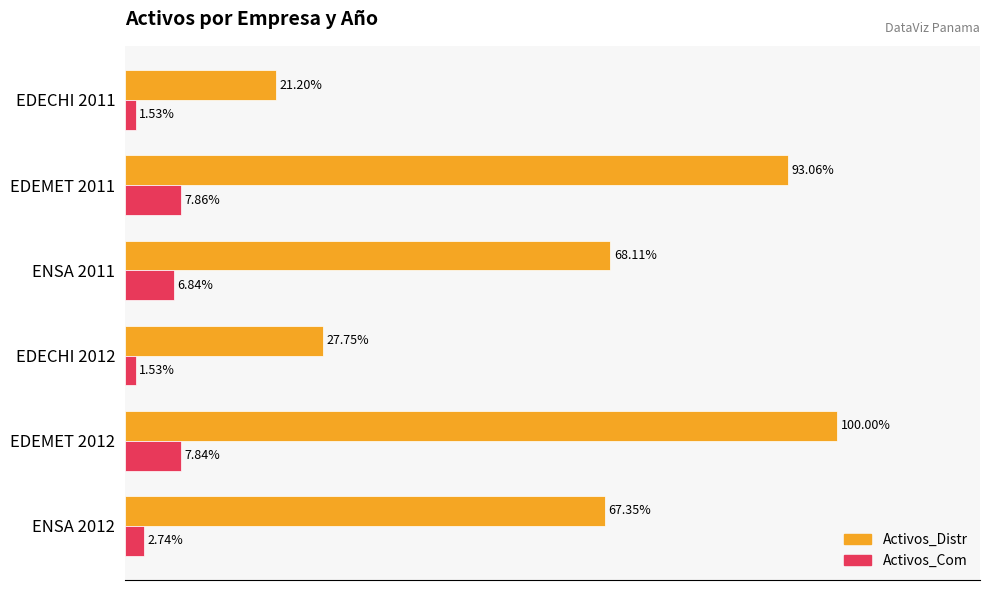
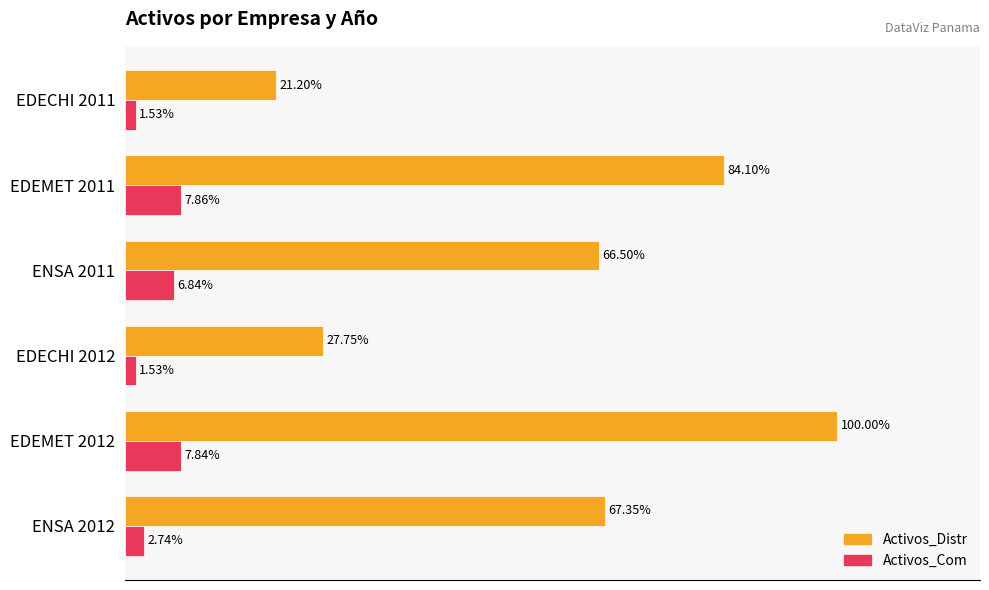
  {
    "Activos_Distr": {
      "EDECHI 2011": "21.20%",
-     "EDEMET 2011": "93.06%",
-     "ENSA 2011": "68.11%",
+     "EDEMET 2011": "84.10%",
+     "ENSA 2011": "66.50%",
      "EDECHI 2012": "27.75%",
      "EDEMET 2012": "100.00%",
      "ENSA 2012": "67.35%"
    },
    "Activos_Com": {
      "EDECHI 2011": "1.53%",
      "EDEMET 2011": "7.86%",
      "ENSA 2011": "6.84%",
      "EDECHI 2012": "1.53%",
      "EDEMET 2012": "7.84%",
      "ENSA 2012": "2.74%"
    }
  }
